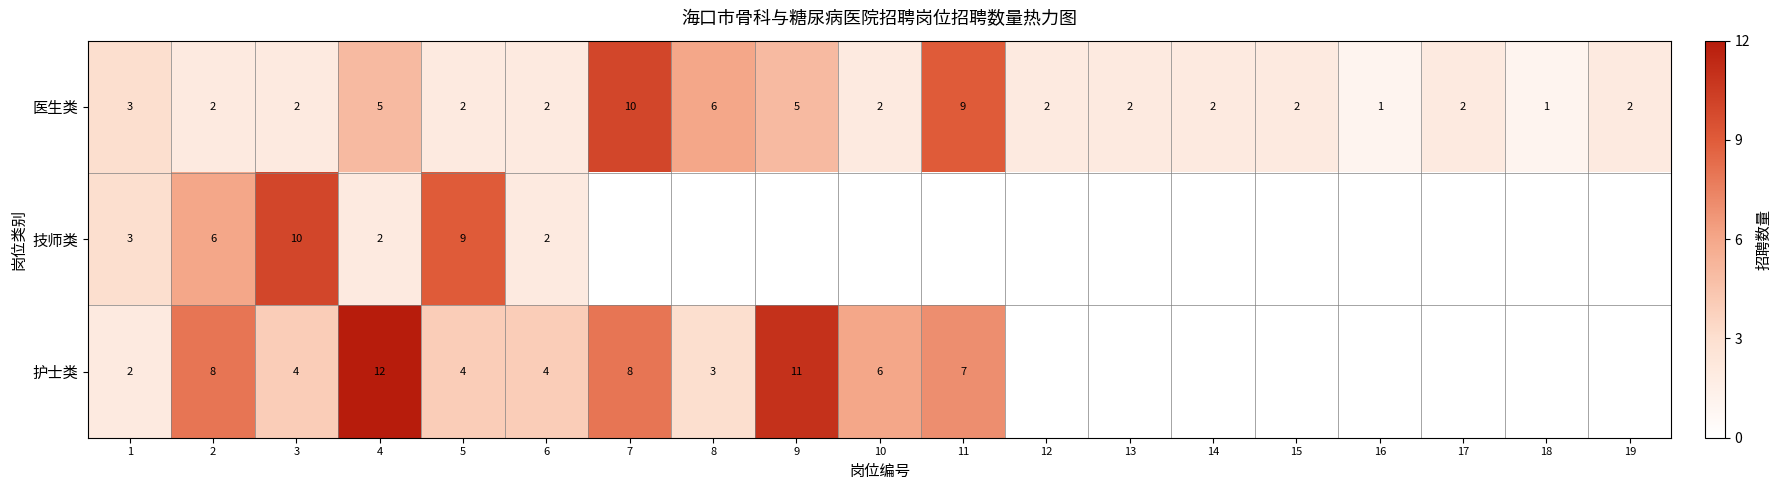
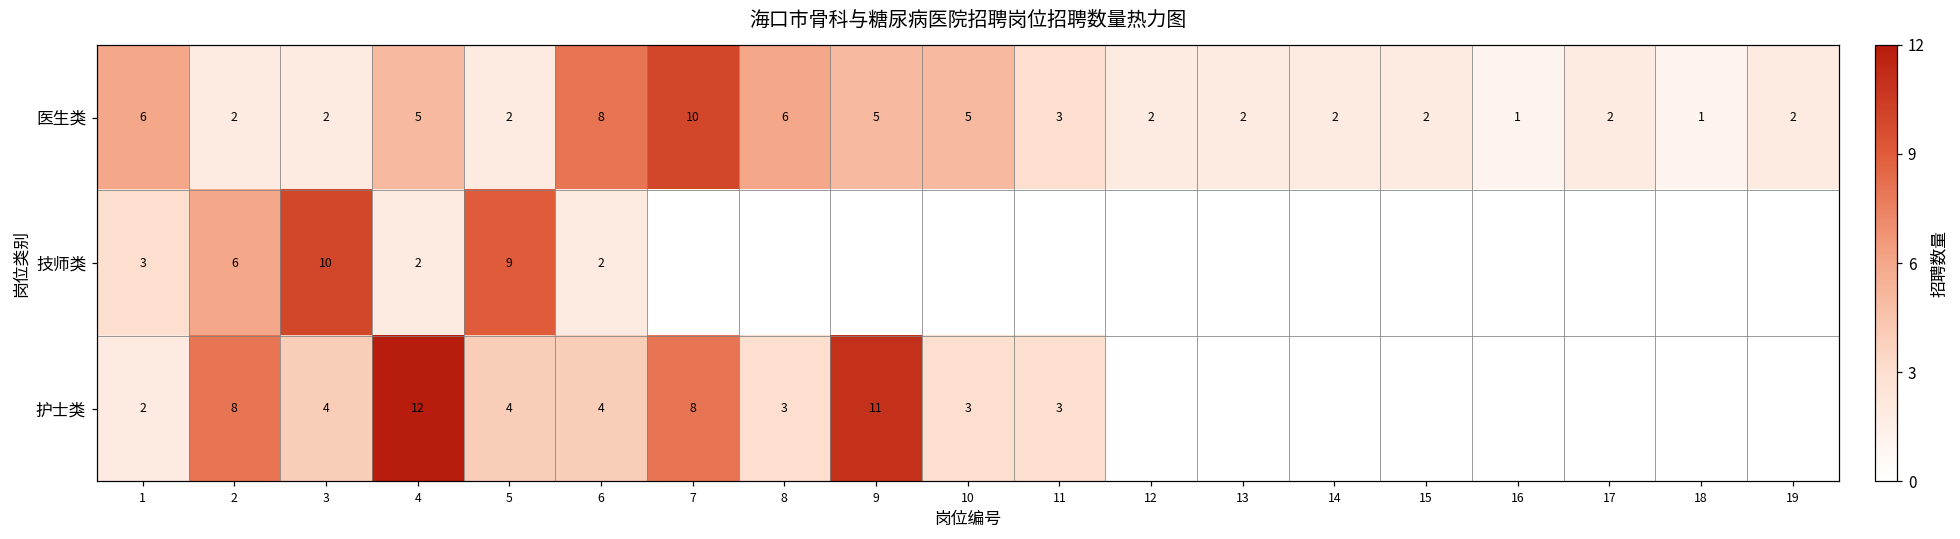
  {
    "医生类": {
-     "1": 3,
+     "1": 6,
      "2": 2,
      "3": 2,
      "4": 5,
      "5": 2,
-     "6": 2,
+     "6": 8,
      "7": 10,
      "8": 6,
      "9": 5,
-     "10": 2,
-     "11": 9,
+     "10": 5,
+     "11": 3,
      "12": 2,
      "13": 2,
      "14": 2,
      "15": 2,
      "16": 1,
      "17": 2,
      "18": 1,
      "19": 2
    },
    "技师类": {
      "1": 3,
      "2": 6,
      "3": 10,
      "4": 2,
      "5": 9,
      "6": 2
    },
    "护士类": {
      "1": 2,
      "2": 8,
      "3": 4,
      "4": 12,
      "5": 4,
      "6": 4,
      "7": 8,
      "8": 3,
      "9": 11,
-     "10": 6,
-     "11": 7
+     "10": 3,
+     "11": 3
    }
  }
